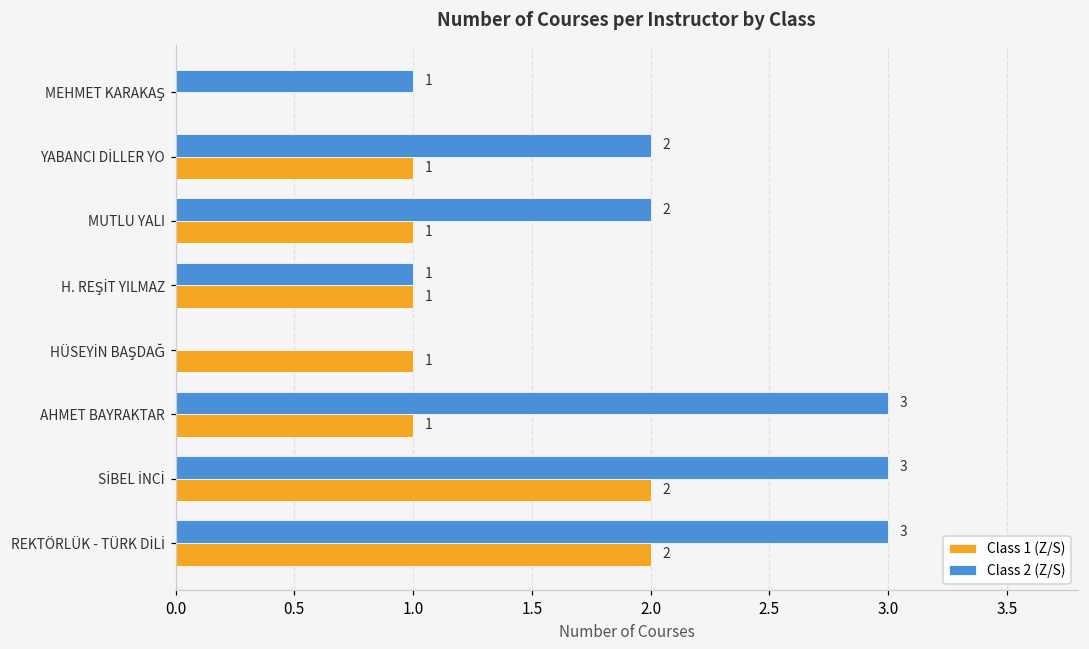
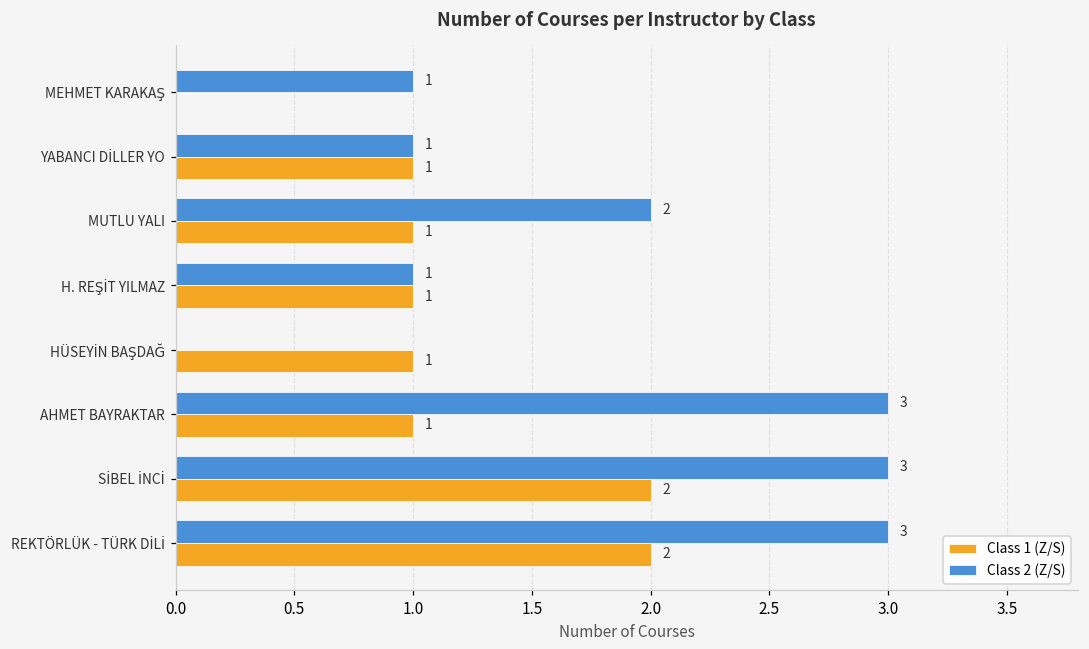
  {
    "Class 1 (Z/S)": {
      "YABANCI DİLLER YO": 1,
      "MUTLU YALI": 1,
      "H. REŞİT YILMAZ": 1,
      "HÜSEYİN BAŞDAĞ": 1,
      "AHMET BAYRAKTAR": 1,
      "SİBEL İNCİ": 2,
      "REKTÖRLÜK - TÜRK DİLİ": 2
    },
    "Class 2 (Z/S)": {
      "MEHMET KARAKAŞ": 1,
-     "YABANCI DİLLER YO": 2,
+     "YABANCI DİLLER YO": 1,
      "MUTLU YALI": 2,
      "H. REŞİT YILMAZ": 1,
      "AHMET BAYRAKTAR": 3,
      "SİBEL İNCİ": 3,
      "REKTÖRLÜK - TÜRK DİLİ": 3
    }
  }
